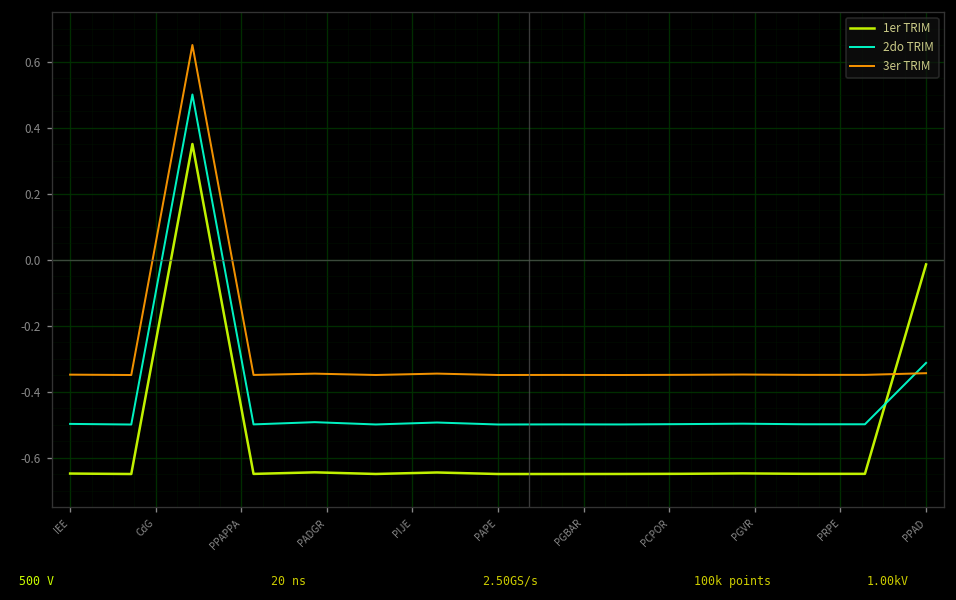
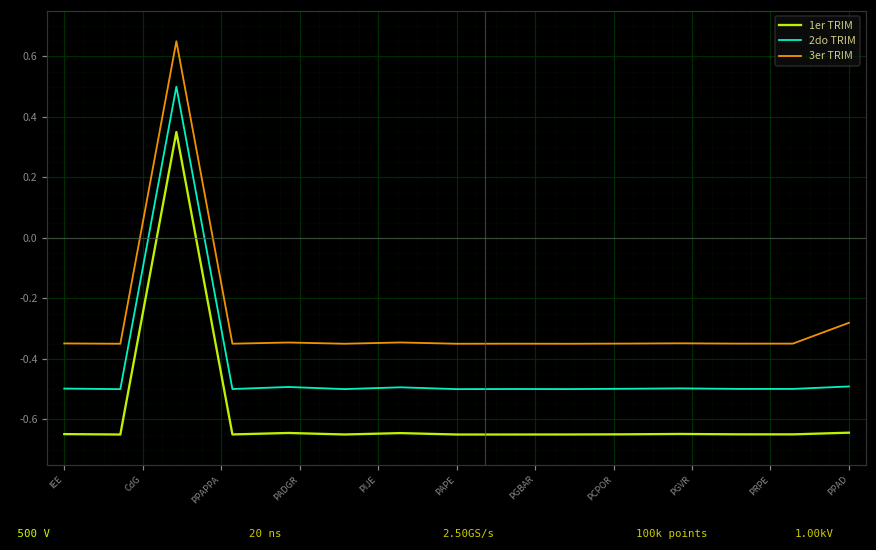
  {
    "1er TRIM": {
      "IEE": -0.65,
      "PAPE": -0.65,
-     "PPAD": -0.01
+     "PPAD": -0.64
    },
    "2do TRIM": {
      "IEE": -0.50,
      "PAPE": -0.50,
-     "PPAD": -0.31
+     "PPAD": -0.49
    },
    "3er TRIM": {
      "IEE": -0.35,
      "PAPE": -0.35,
-     "PPAD": -0.34
+     "PPAD": -0.28
    }
  }
